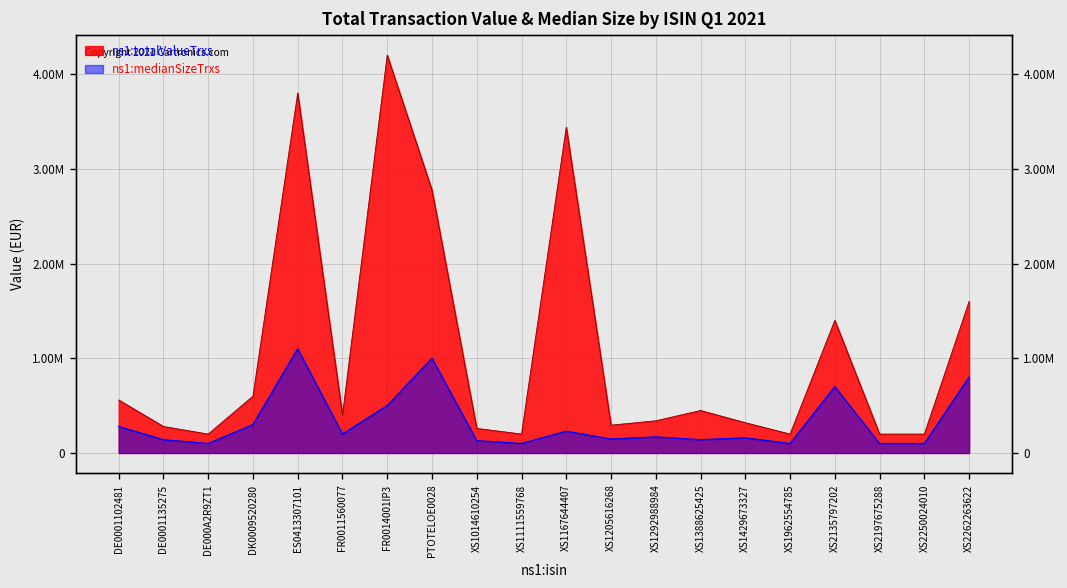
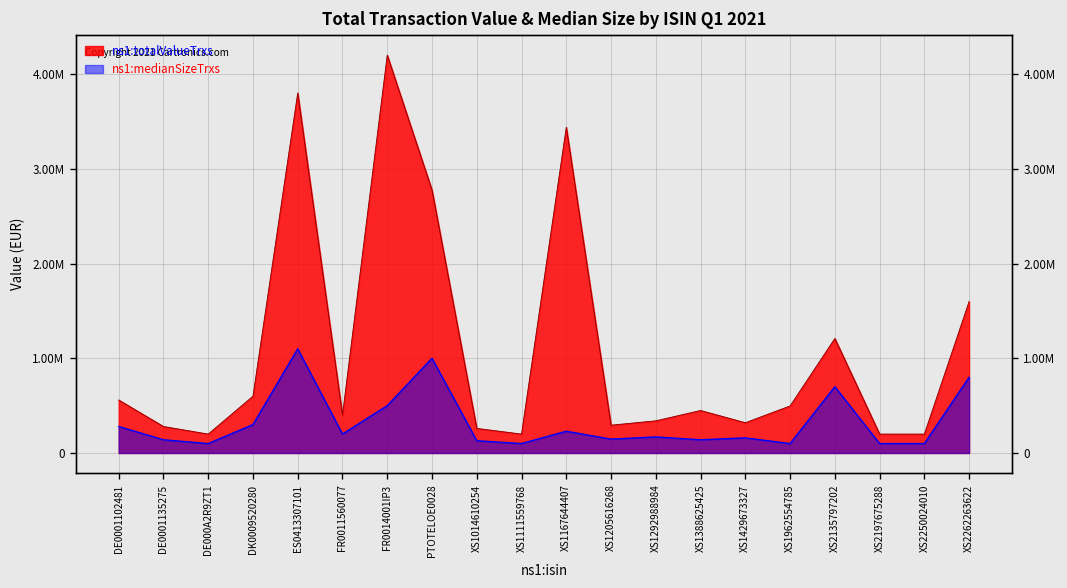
  {
    "ns1:totalValueTrxs": {
      "DE0001102481": 600000,
      "DE0001135275": 300000,
      "DE000A2R9ZT1": 200000,
      "DK0009520280": 600000,
      "ES0413307101": 3800000,
      "FR0011560077": 400000,
      "FR0014001IP3": 4200000,
      "PTOTELOE0028": 2800000,
      "XS1014610254": 300000,
      "XS1111559768": 200000,
      "XS1167644407": 3400000,
      "XS1205616268": 300000,
      "XS1292988984": 300000,
      "XS1388625425": 400000,
      "XS1429673327": 300000,
-     "XS1962554785": 200000,
-     "XS2135797202": 1400000,
+     "XS1962554785": 500000,
+     "XS2135797202": 1200000,
      "XS2197675288": 200000,
      "XS2250024010": 200000,
      "XS2262263622": 1600000
    },
    "ns1:medianSizeTrxs": {
      "DE0001102481": 300000,
      "DE0001135275": 100000,
      "DE000A2R9ZT1": 100000,
      "DK0009520280": 300000,
      "ES0413307101": 1100000,
      "FR0011560077": 200000,
      "FR0014001IP3": 500000,
      "PTOTELOE0028": 1000000,
      "XS1014610254": 100000,
      "XS1111559768": 100000,
      "XS1167644407": 200000,
      "XS1205616268": 100000,
      "XS1292988984": 200000,
      "XS1388625425": 100000,
      "XS1429673327": 200000,
      "XS1962554785": 100000,
      "XS2135797202": 700000,
      "XS2197675288": 100000,
      "XS2250024010": 100000,
      "XS2262263622": 800000
    }
  }
